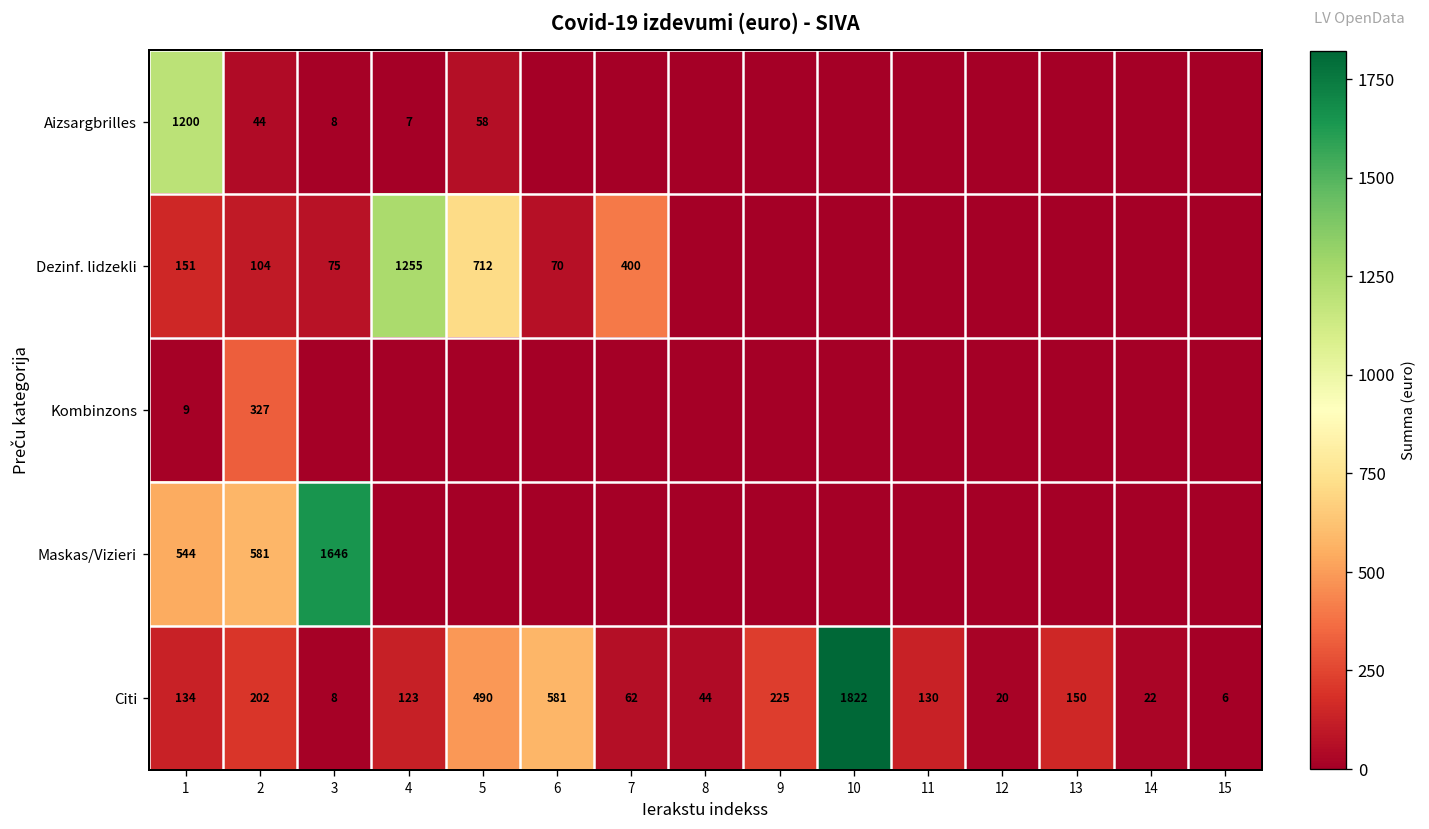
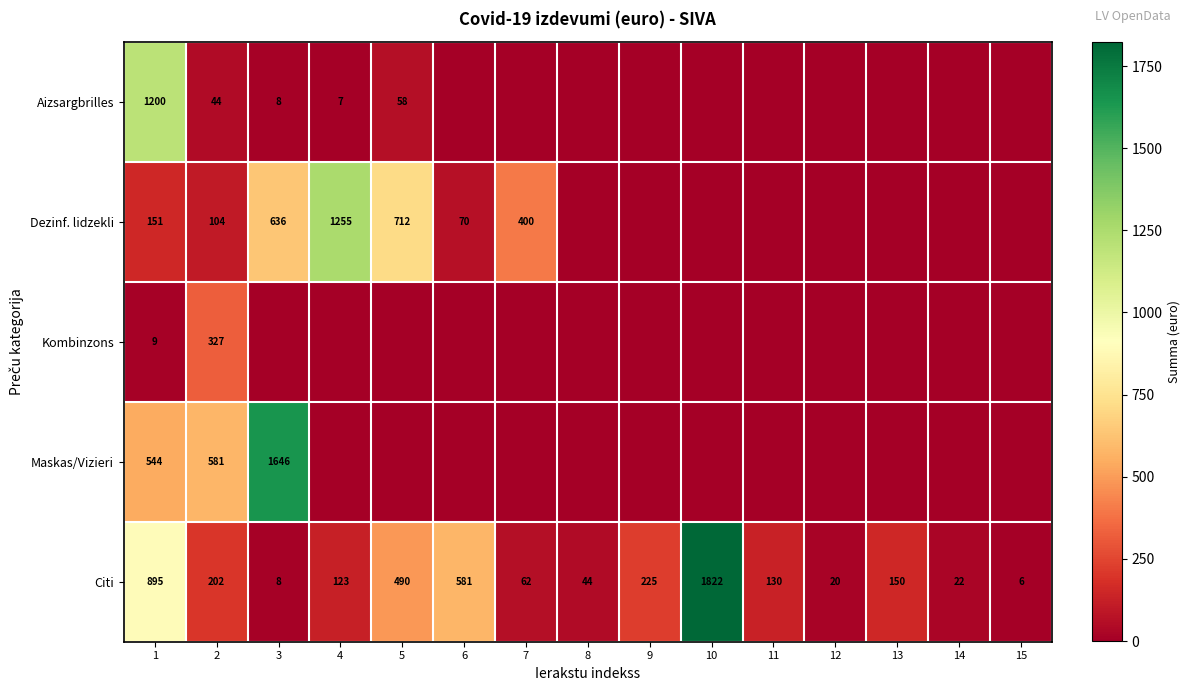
  {
    "Aizsargbrilles": {
      "1": 1200,
      "2": 44,
      "3": 8,
      "4": 7,
      "5": 58
    },
    "Dezinf. lidzekli": {
      "1": 151,
      "2": 104,
-     "3": 75,
+     "3": 636,
      "4": 1255,
      "5": 712,
      "6": 70,
      "7": 400
    },
    "Kombinzons": {
      "1": 9,
      "2": 327
    },
    "Maskas/Vizieri": {
      "1": 544,
      "2": 581,
      "3": 1646
    },
    "Citi": {
-     "1": 134,
+     "1": 895,
      "2": 202,
      "3": 8,
      "4": 123,
      "5": 490,
      "6": 581,
      "7": 62,
      "8": 44,
      "9": 225,
      "10": 1822,
      "11": 130,
      "12": 20,
      "13": 150,
      "14": 22,
      "15": 6
    }
  }
